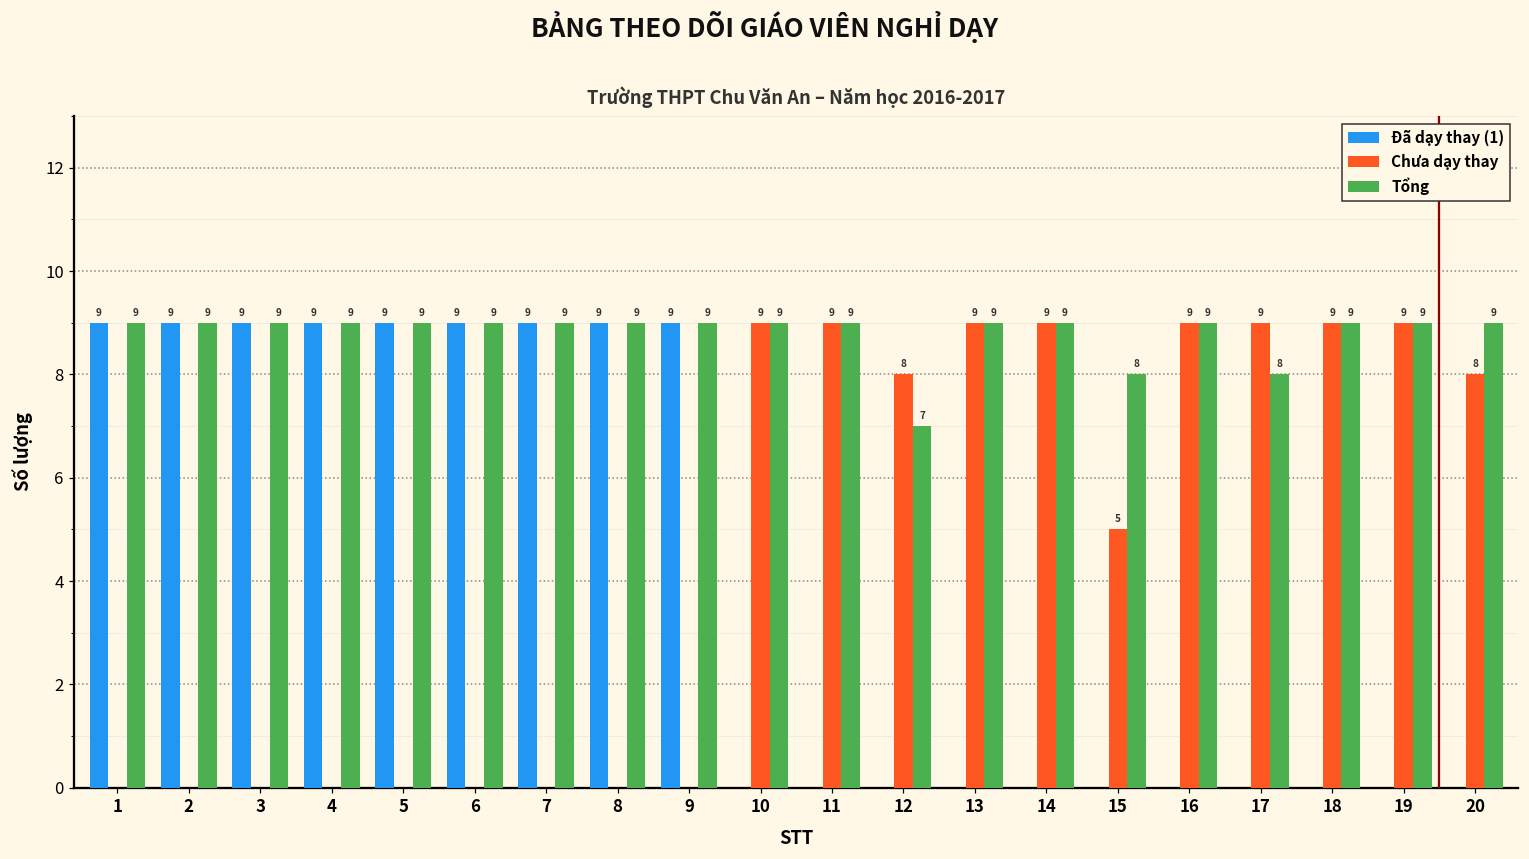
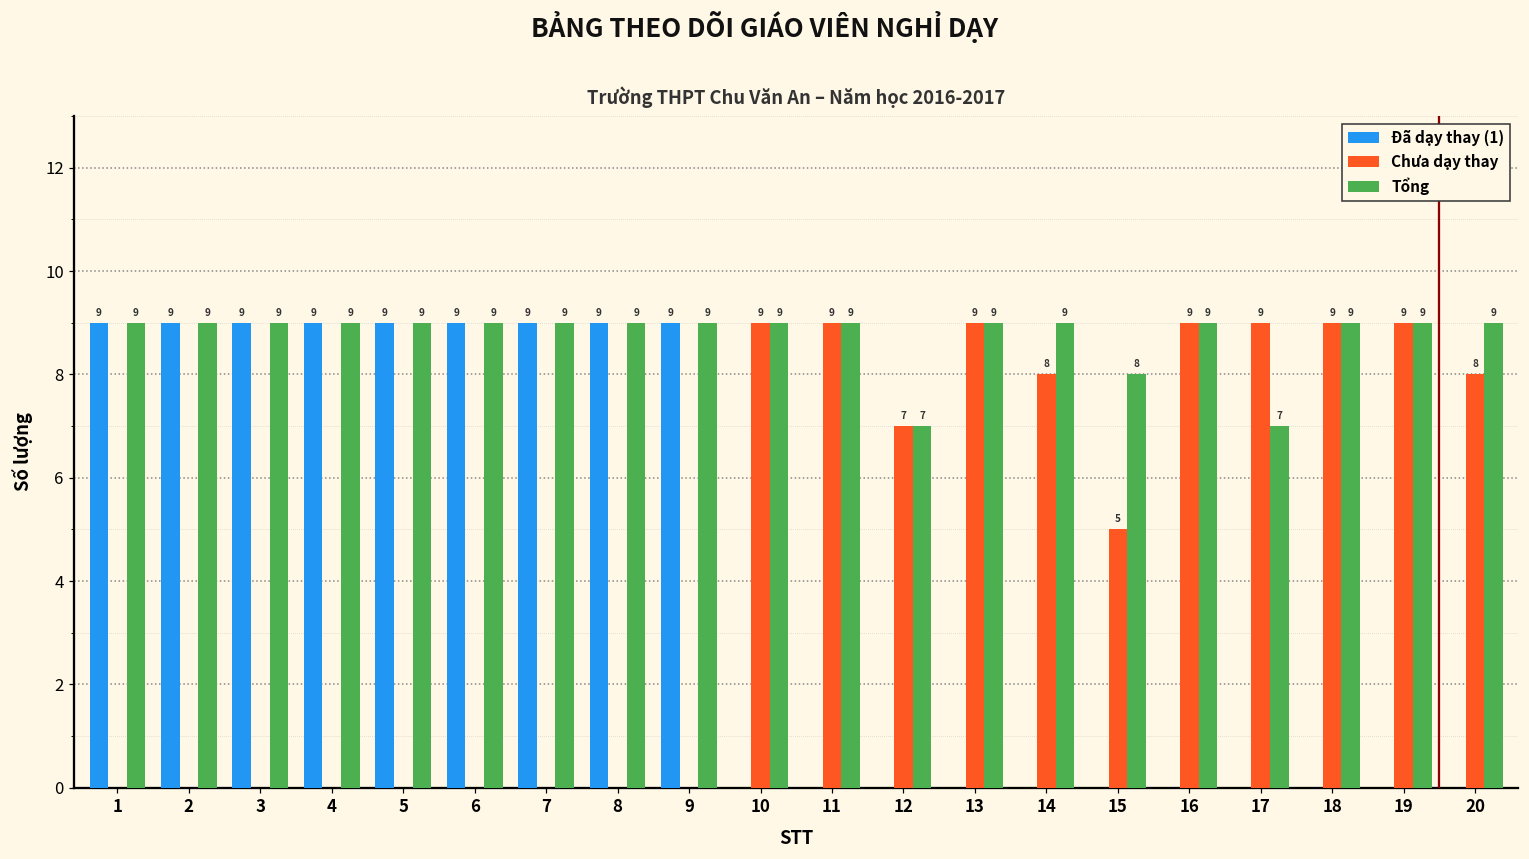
  {
    "Đã dạy thay (1)": {
      "1": 9,
      "2": 9,
      "3": 9,
      "4": 9,
      "5": 9,
      "6": 9,
      "7": 9,
      "8": 9,
      "9": 9
    },
    "Chưa dạy thay": {
      "10": 9,
      "11": 9,
-     "12": 8,
+     "12": 7,
      "13": 9,
-     "14": 9,
+     "14": 8,
      "15": 5,
      "16": 9,
      "17": 9,
      "18": 9,
      "19": 9,
      "20": 8
    },
    "Tổng": {
      "1": 9,
      "2": 9,
      "3": 9,
      "4": 9,
      "5": 9,
      "6": 9,
      "7": 9,
      "8": 9,
      "9": 9,
      "10": 9,
      "11": 9,
      "12": 7,
      "13": 9,
      "14": 9,
      "15": 8,
      "16": 9,
-     "17": 8,
+     "17": 7,
      "18": 9,
      "19": 9,
      "20": 9
    }
  }
